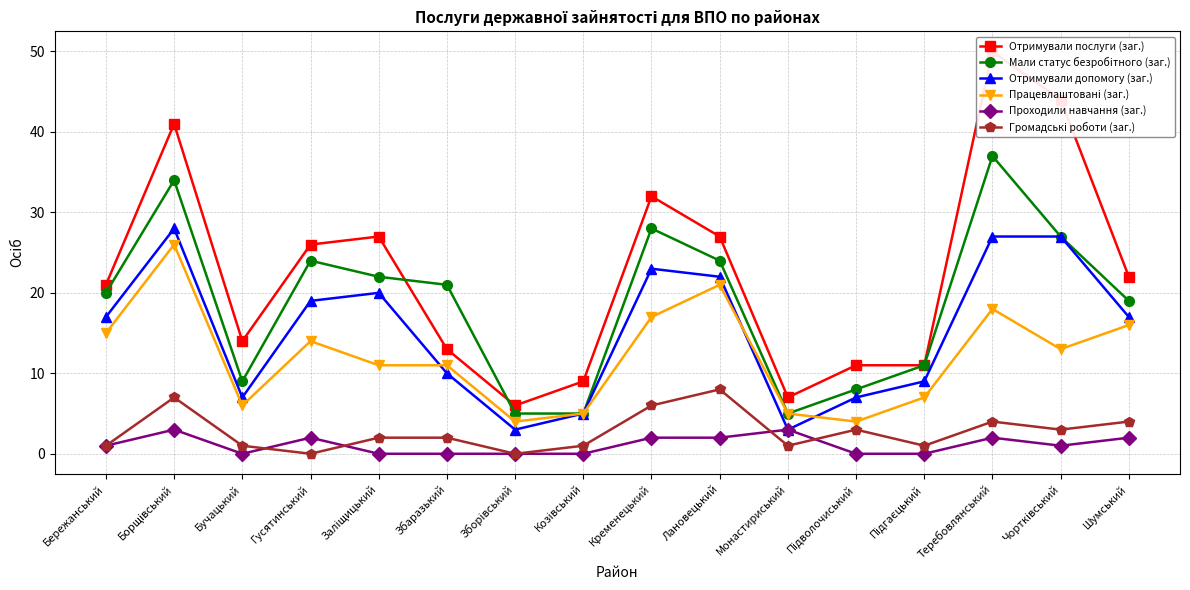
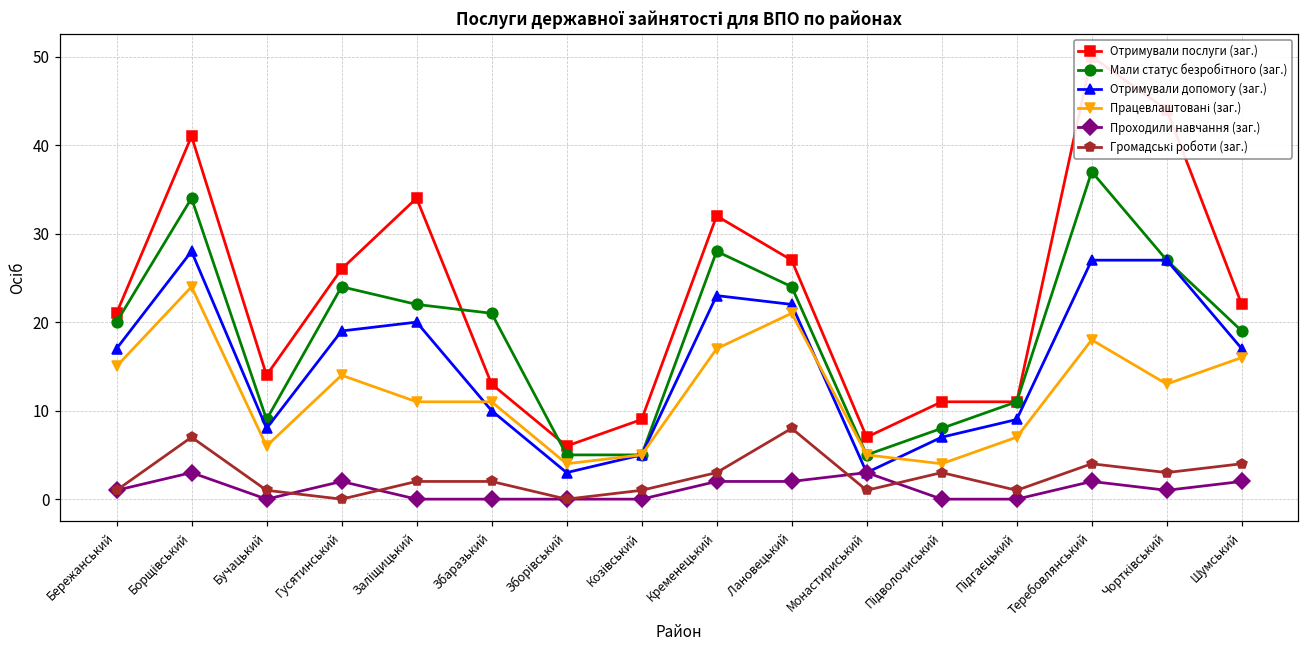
  {
    "Отримували послуги (заг.)": {
      "Бережанський": 21,
      "Борщівський": 41,
      "Бучацький": 14,
      "Гусятинський": 26,
-     "Заліщицький": 27,
+     "Заліщицький": 34,
      "Збаразький": 13,
      "Зборівський": 6,
      "Козівський": 9,
      "Кременецький": 32,
      "Лановецький": 27,
      "Монастириський": 7,
      "Підволочиський": 11,
      "Шумський": 22
    },
    "Мали статус безробітного (заг.)": {
      "Бережанський": 20,
      "Борщівський": 34,
      "Бучацький": 9,
      "Гусятинський": 24,
      "Заліщицький": 22,
      "Збаразький": 21,
      "Зборівський": 5,
      "Кременецький": 28,
      "Лановецький": 24,
      "Підволочиський": 8,
      "Теребовлянський": 37,
      "Шумський": 19
    },
    "Отримували допомогу (заг.)": {
      "Бережанський": 17,
      "Борщівський": 28,
-     "Бучацький": 7,
+     "Бучацький": 8,
      "Гусятинський": 19,
      "Заліщицький": 20,
      "Збаразький": 10,
      "Зборівський": 3,
      "Кременецький": 23,
      "Лановецький": 22,
      "Підволочиський": 7,
      "Підгаєцький": 9,
      "Теребовлянський": 27,
      "Шумський": 17
    },
    "Працевлаштовані (заг.)": {
      "Бережанський": 15,
-     "Борщівський": 26,
+     "Борщівський": 24,
      "Бучацький": 6,
      "Гусятинський": 14,
      "Заліщицький": 11,
      "Збаразький": 11,
      "Зборівський": 4,
      "Кременецький": 17,
      "Лановецький": 21,
      "Підволочиський": 4,
      "Підгаєцький": 7,
      "Теребовлянський": 18,
      "Чортківський": 13,
      "Шумський": 16
    },
    "Проходили навчання (заг.)": {
      "Борщівський": 3,
      "Бучацький": 0,
      "Гусятинський": 2,
      "Заліщицький": 0,
      "Збаразький": 0,
      "Козівський": 0,
      "Кременецький": 2,
      "Лановецький": 2,
      "Підволочиський": 0,
      "Підгаєцький": 0,
      "Теребовлянський": 2,
      "Чортківський": 1,
      "Шумський": 2
    },
    "Громадські роботи (заг.)": {
      "Борщівський": 7,
      "Бучацький": 1,
      "Гусятинський": 0,
      "Заліщицький": 2,
      "Збаразький": 2,
      "Козівський": 1,
-     "Кременецький": 6,
+     "Кременецький": 3,
      "Лановецький": 8,
      "Монастириський": 1,
      "Підволочиський": 3,
      "Підгаєцький": 1,
      "Теребовлянський": 4,
      "Чортківський": 3,
      "Шумський": 4
    }
  }
